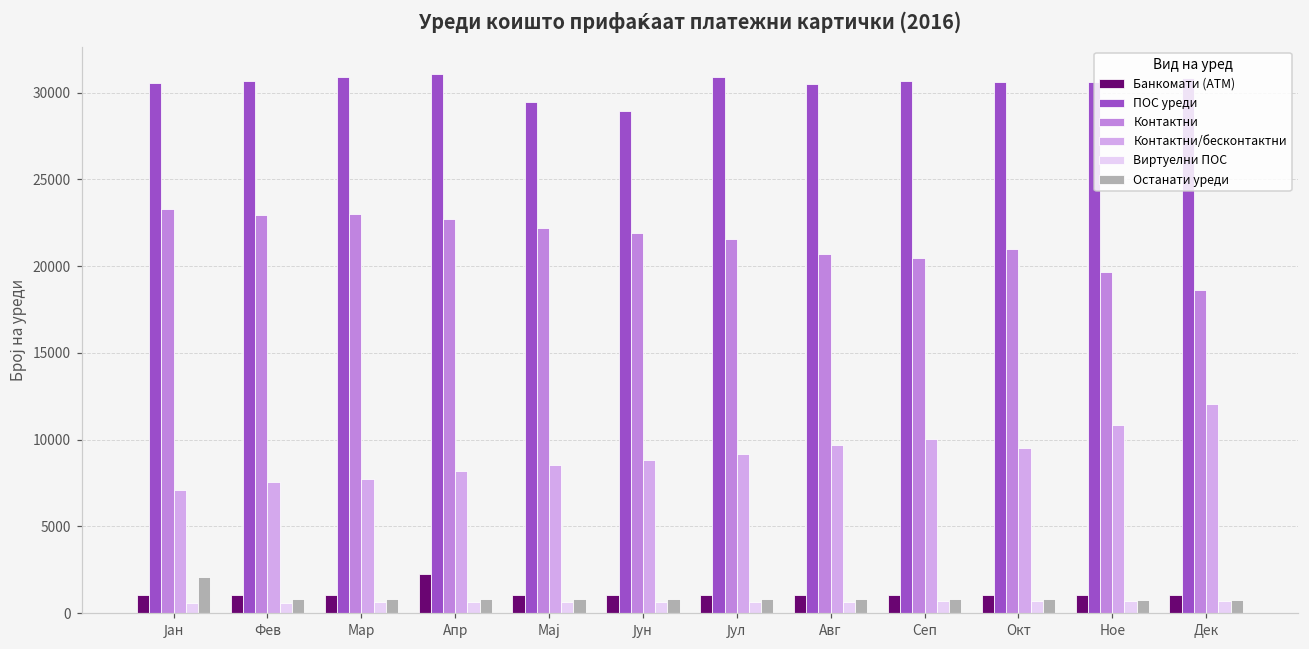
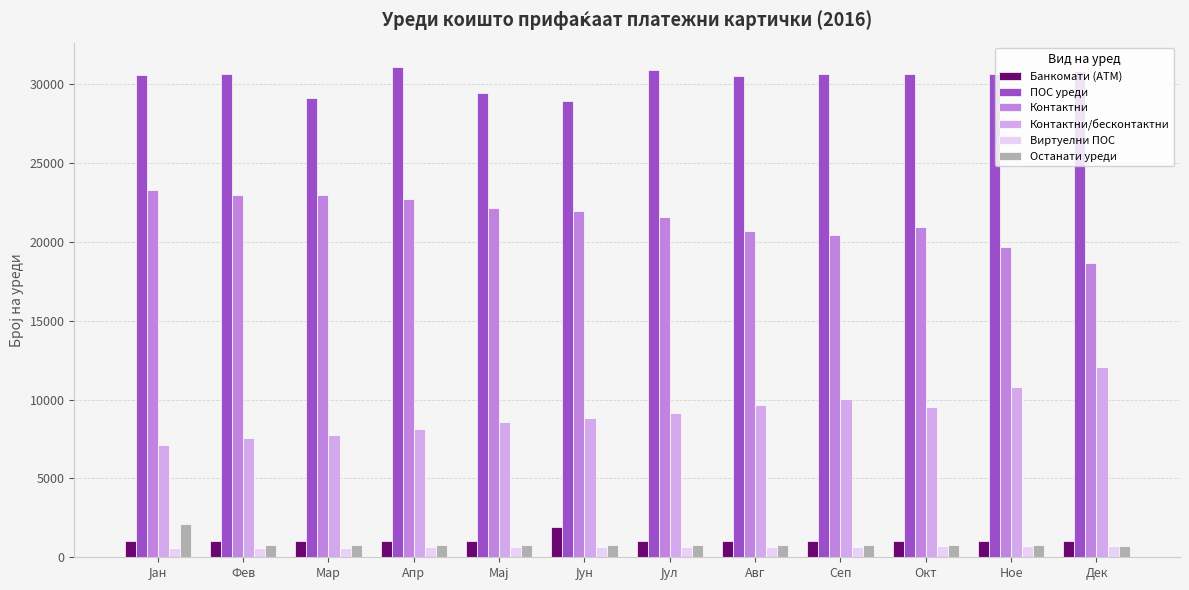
  {
    "Банкомати (АТМ)": {
      "Јан": 1000,
      "Фев": 1000,
      "Мар": 1000,
-     "Апр": 2200,
+     "Апр": 1000,
      "Мај": 1000,
-     "Јун": 1000,
+     "Јун": 1900,
      "Јул": 1000,
      "Авг": 1000,
      "Сеп": 1000,
      "Окт": 1000,
      "Ное": 1000,
      "Дек": 1000
    },
    "ПОС уреди": {
      "Јан": 30600,
      "Фев": 30700,
-     "Мар": 30900,
+     "Мар": 29100,
      "Апр": 31100,
      "Мај": 29400,
      "Јун": 29000,
      "Јул": 30900,
      "Авг": 30500,
      "Сеп": 30700,
      "Окт": 30600,
      "Ное": 30600
    },
    "Останати уреди": {
      "Јан": 2100,
      "Фев": 800,
      "Мар": 800,
      "Апр": 800,
      "Мај": 800,
      "Јун": 800,
      "Јул": 800,
      "Авг": 800,
      "Сеп": 800,
      "Окт": 800,
      "Ное": 800,
      "Дек": 700
    }
  }
